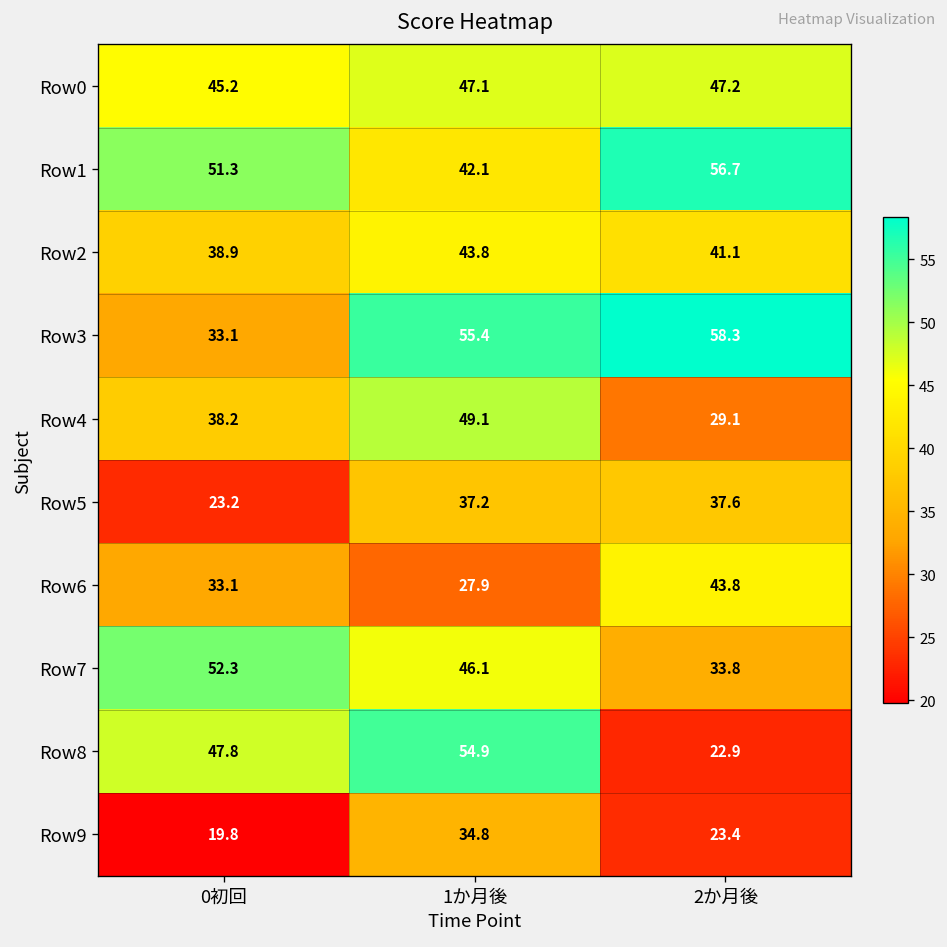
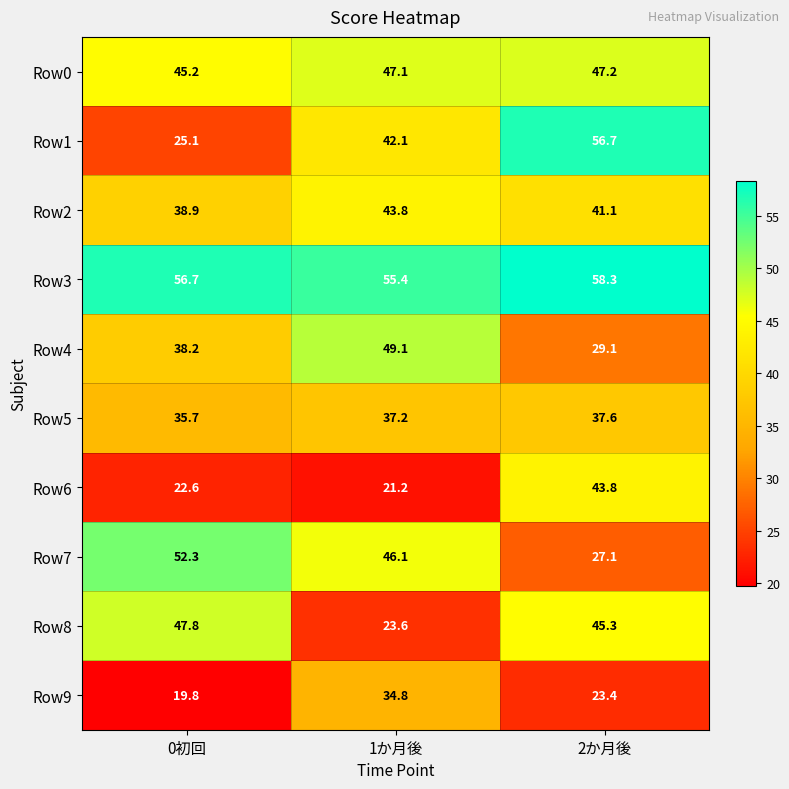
  {
    "Row0": {
      "0初回": 45.2,
      "1か月後": 47.1,
      "2か月後": 47.2
    },
    "Row1": {
-     "0初回": 51.3,
+     "0初回": 25.1,
      "1か月後": 42.1,
      "2か月後": 56.7
    },
    "Row2": {
      "0初回": 38.9,
      "1か月後": 43.8,
      "2か月後": 41.1
    },
    "Row3": {
-     "0初回": 33.1,
+     "0初回": 56.7,
      "1か月後": 55.4,
      "2か月後": 58.3
    },
    "Row4": {
      "0初回": 38.2,
      "1か月後": 49.1,
      "2か月後": 29.1
    },
    "Row5": {
-     "0初回": 23.2,
+     "0初回": 35.7,
      "1か月後": 37.2,
      "2か月後": 37.6
    },
    "Row6": {
-     "0初回": 33.1,
-     "1か月後": 27.9,
+     "0初回": 22.6,
+     "1か月後": 21.2,
      "2か月後": 43.8
    },
    "Row7": {
      "0初回": 52.3,
      "1か月後": 46.1,
-     "2か月後": 33.8
+     "2か月後": 27.1
    },
    "Row8": {
      "0初回": 47.8,
-     "1か月後": 54.9,
-     "2か月後": 22.9
+     "1か月後": 23.6,
+     "2か月後": 45.3
    },
    "Row9": {
      "0初回": 19.8,
      "1か月後": 34.8,
      "2か月後": 23.4
    }
  }
